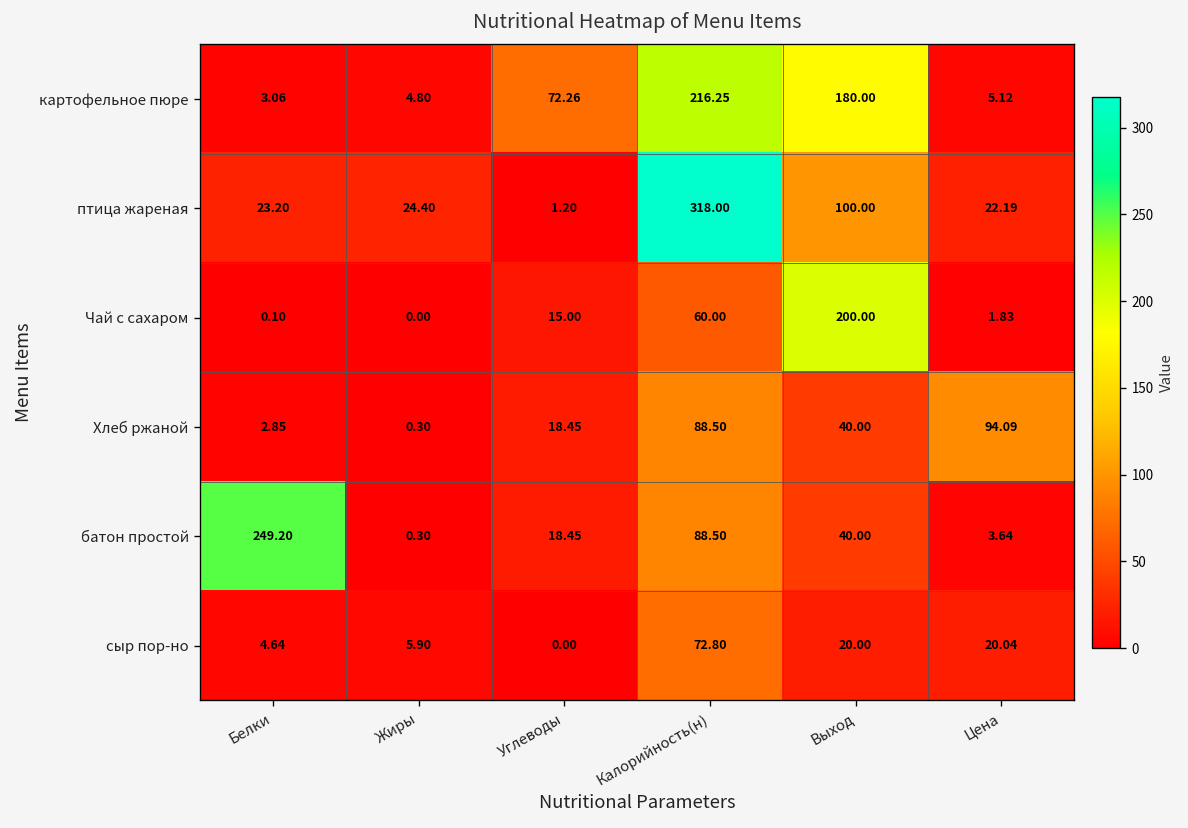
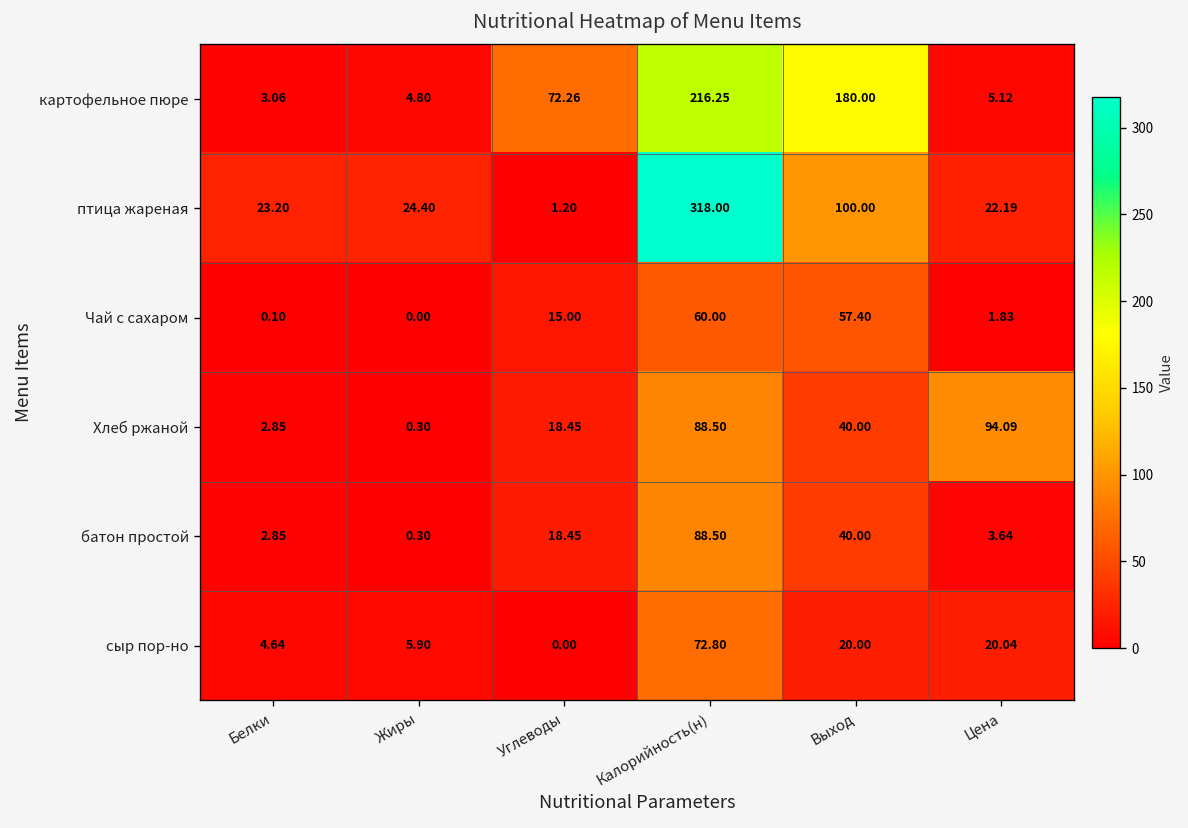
  {
    "картофельное пюре": {
      "Белки": 3.06,
      "Жиры": 4.80,
      "Углеводы": 72.26,
      "Калорийность(н)": 216.25,
      "Выход": 180.00,
      "Цена": 5.12
    },
    "птица жареная": {
      "Белки": 23.20,
      "Жиры": 24.40,
      "Углеводы": 1.20,
      "Калорийность(н)": 318.00,
      "Выход": 100.00,
      "Цена": 22.19
    },
    "Чай с сахаром": {
      "Белки": 0.10,
      "Жиры": 0.00,
      "Углеводы": 15.00,
      "Калорийность(н)": 60.00,
-     "Выход": 200.00,
+     "Выход": 57.40,
      "Цена": 1.83
    },
    "Хлеб ржаной": {
      "Белки": 2.85,
      "Жиры": 0.30,
      "Углеводы": 18.45,
      "Калорийность(н)": 88.50,
      "Выход": 40.00,
      "Цена": 94.09
    },
    "батон простой": {
-     "Белки": 249.20,
+     "Белки": 2.85,
      "Жиры": 0.30,
      "Углеводы": 18.45,
      "Калорийность(н)": 88.50,
      "Выход": 40.00,
      "Цена": 3.64
    },
    "сыр пор-но": {
      "Белки": 4.64,
      "Жиры": 5.90,
      "Углеводы": 0.00,
      "Калорийность(н)": 72.80,
      "Выход": 20.00,
      "Цена": 20.04
    }
  }
